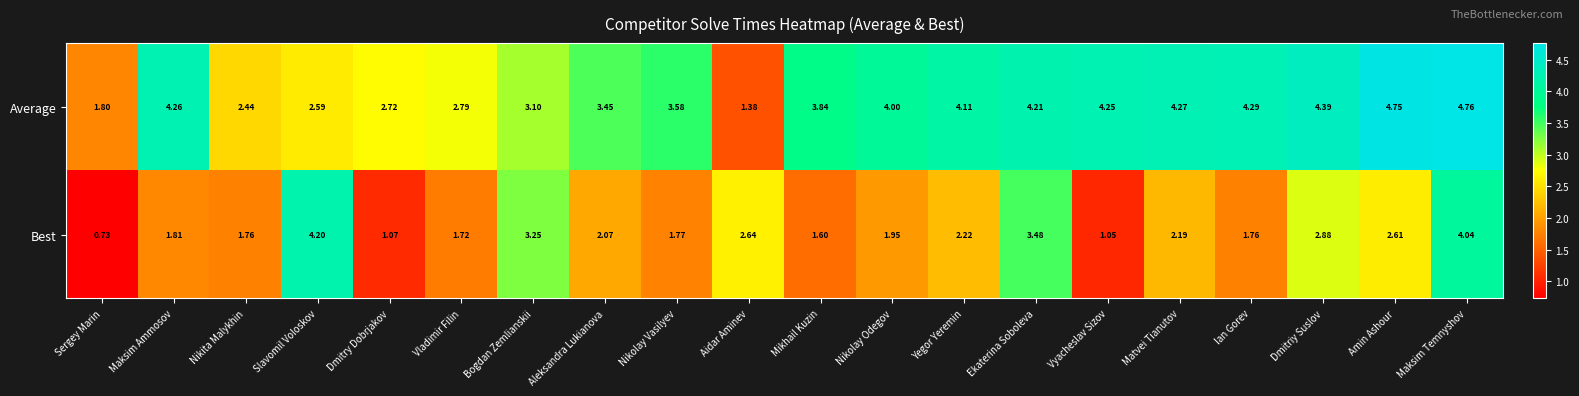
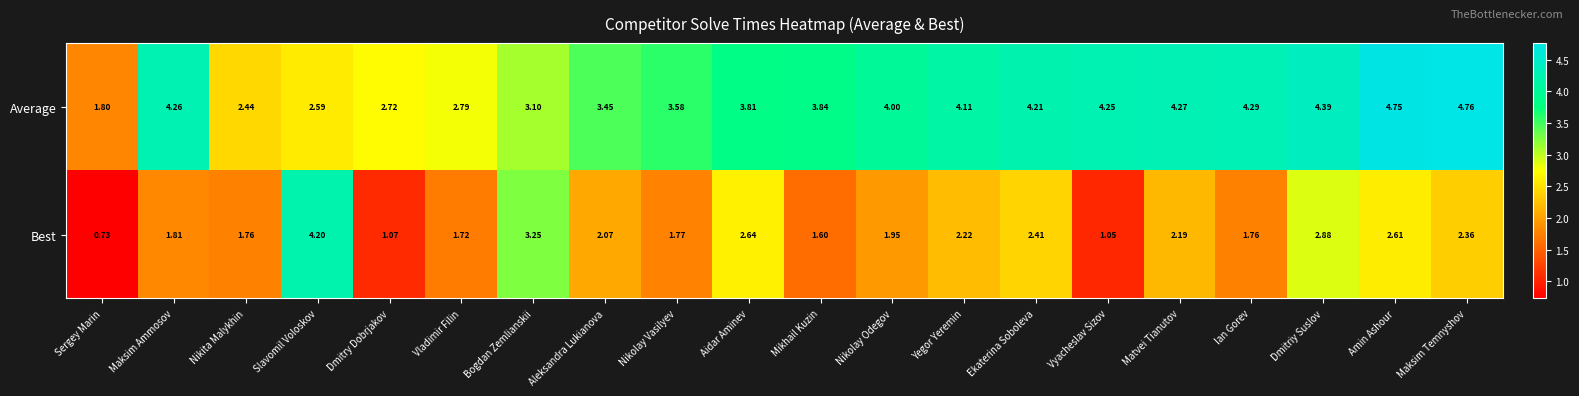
  {
    "Average": {
      "Sergey Marin": 1.80,
      "Maksim Ammosov": 4.26,
      "Nikita Malykhin": 2.44,
      "Slavomil Voloskov": 2.59,
      "Dmitry Dobrjakov": 2.72,
      "Vladimir Filin": 2.79,
      "Bogdan Zemlianskii": 3.10,
      "Aleksandra Lukianova": 3.45,
      "Nikolay Vasilyev": 3.58,
-     "Aidar Aminev": 1.38,
+     "Aidar Aminev": 3.81,
      "Mikhail Kuzin": 3.84,
      "Nikolay Odegov": 4.00,
      "Yegor Yeremin": 4.11,
      "Ekaterina Soboleva": 4.21,
      "Vyacheslav Sizov": 4.25,
      "Matvei Tianutov": 4.27,
      "Ian Gorev": 4.29,
      "Dmitriy Suslov": 4.39,
      "Amin Ashour": 4.75,
      "Maksim Temnyshov": 4.76
    },
    "Best": {
      "Sergey Marin": 0.73,
      "Maksim Ammosov": 1.81,
      "Nikita Malykhin": 1.76,
      "Slavomil Voloskov": 4.20,
      "Dmitry Dobrjakov": 1.07,
      "Vladimir Filin": 1.72,
      "Bogdan Zemlianskii": 3.25,
      "Aleksandra Lukianova": 2.07,
      "Nikolay Vasilyev": 1.77,
      "Aidar Aminev": 2.64,
      "Mikhail Kuzin": 1.60,
      "Nikolay Odegov": 1.95,
      "Yegor Yeremin": 2.22,
-     "Ekaterina Soboleva": 3.48,
+     "Ekaterina Soboleva": 2.41,
      "Vyacheslav Sizov": 1.05,
      "Matvei Tianutov": 2.19,
      "Ian Gorev": 1.76,
      "Dmitriy Suslov": 2.88,
      "Amin Ashour": 2.61,
-     "Maksim Temnyshov": 4.04
+     "Maksim Temnyshov": 2.36
    }
  }
